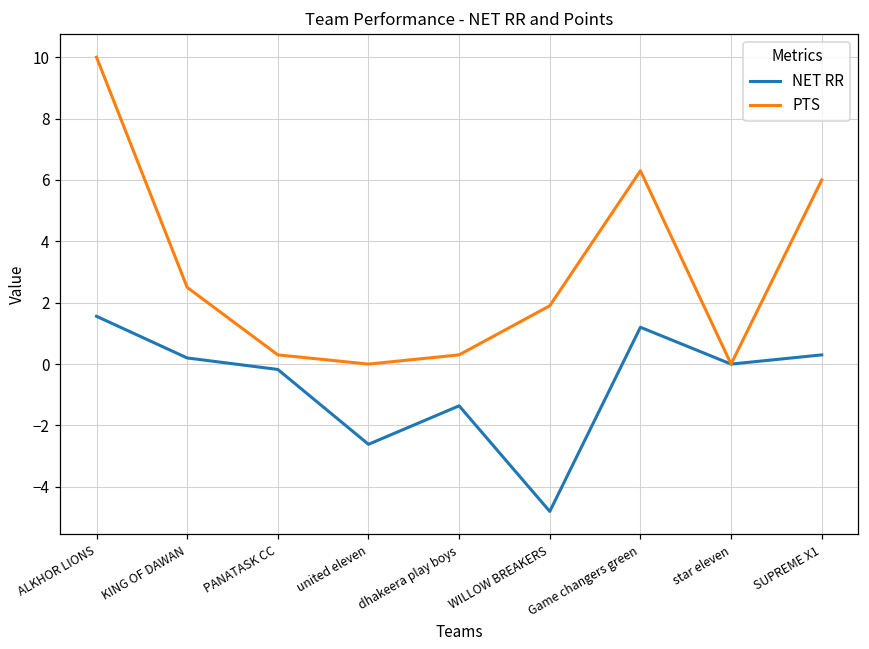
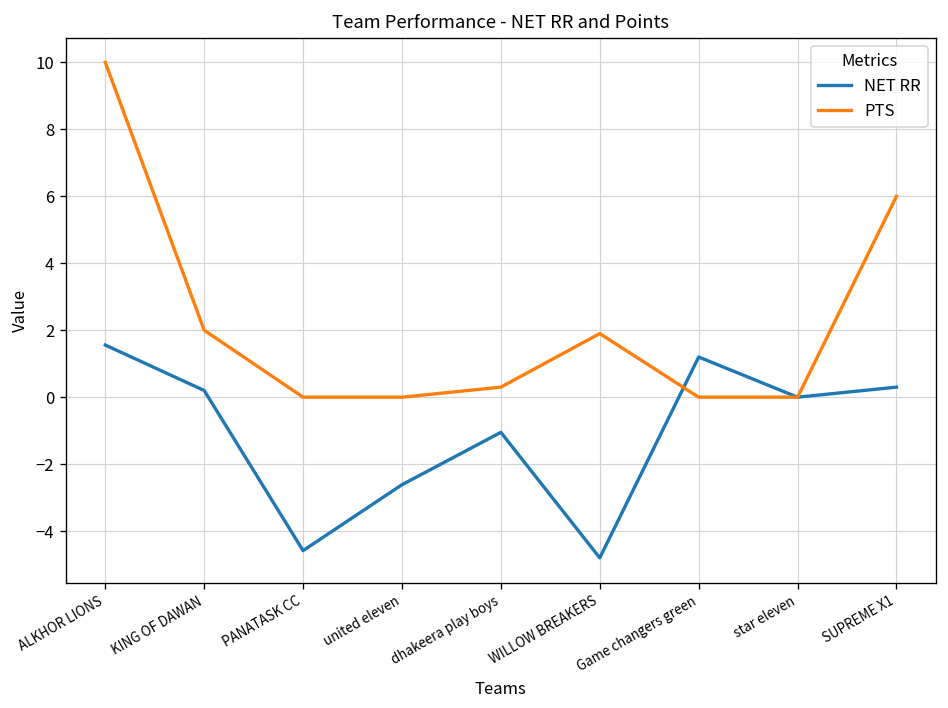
  {
    "NET RR": {
      "ALKHOR LIONS": 1.6,
      "KING OF DAWAN": 0.2,
-     "PANATASK CC": -0.2,
+     "PANATASK CC": -4.6,
      "united eleven": -2.6,
-     "dhakeera play boys": -1.4,
+     "dhakeera play boys": -1.1,
      "WILLOW BREAKERS": -4.8,
      "Game changers green": 1.2,
      "SUPREME X1": 0.3
    },
    "PTS": {
      "ALKHOR LIONS": 10.0,
-     "KING OF DAWAN": 2.5,
-     "PANATASK CC": 0.3,
+     "KING OF DAWAN": 2.0,
+     "PANATASK CC": 0.0,
      "united eleven": 0.0,
      "dhakeera play boys": 0.3,
      "WILLOW BREAKERS": 1.9,
-     "Game changers green": 6.3,
+     "Game changers green": 0.0,
      "SUPREME X1": 6.0
    }
  }
